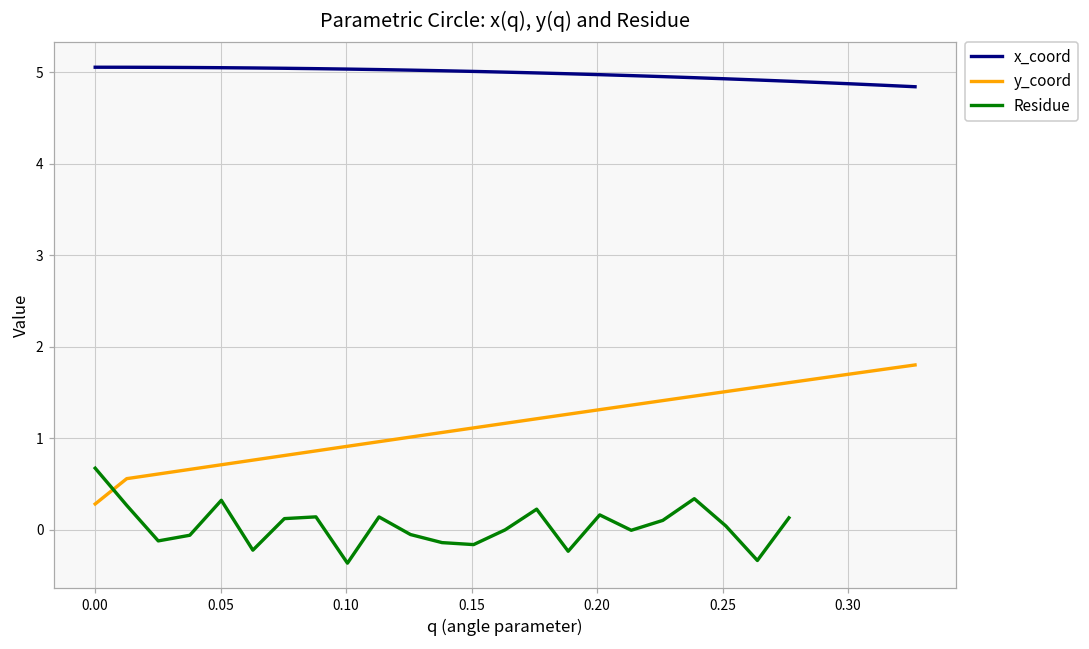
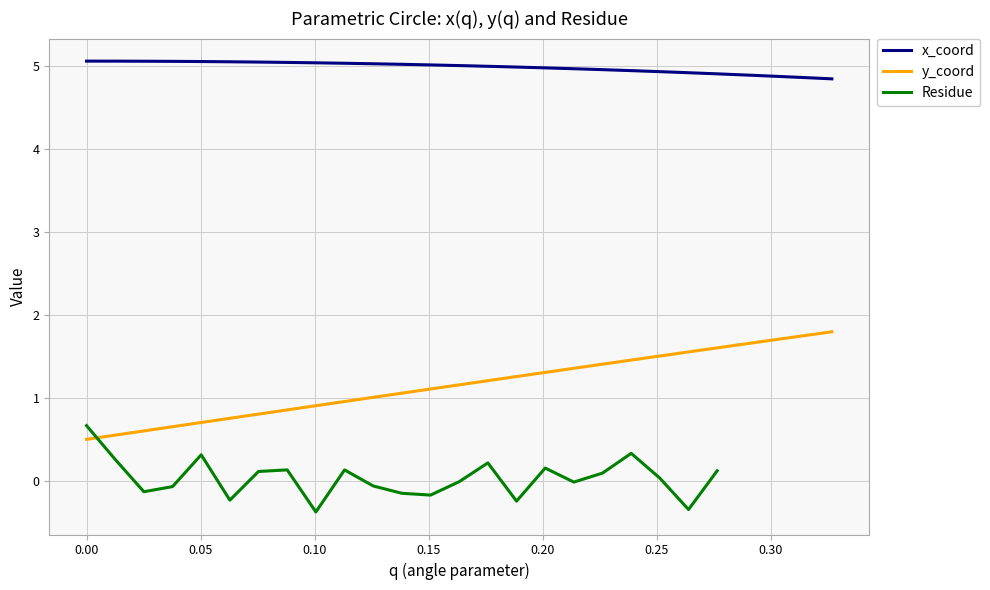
  {
    "x_coord": {
      "0.00": 5.1
    },
    "y_coord": {
-     "0.00": 0.3
+     "0.00": 0.5
    },
    "Residue": {
      "0.00": 0.7
    }
  }
